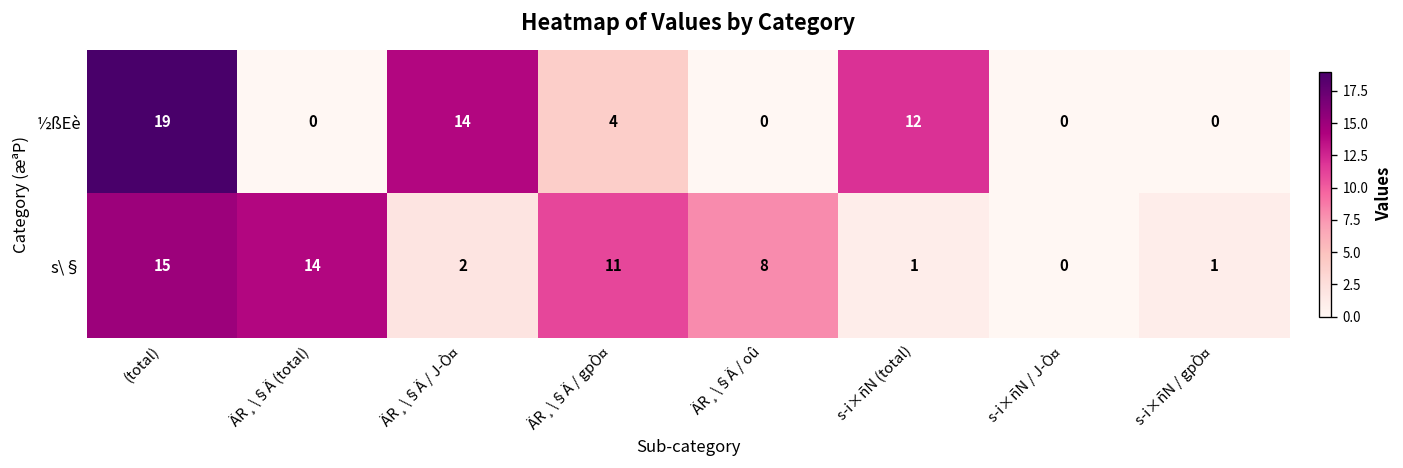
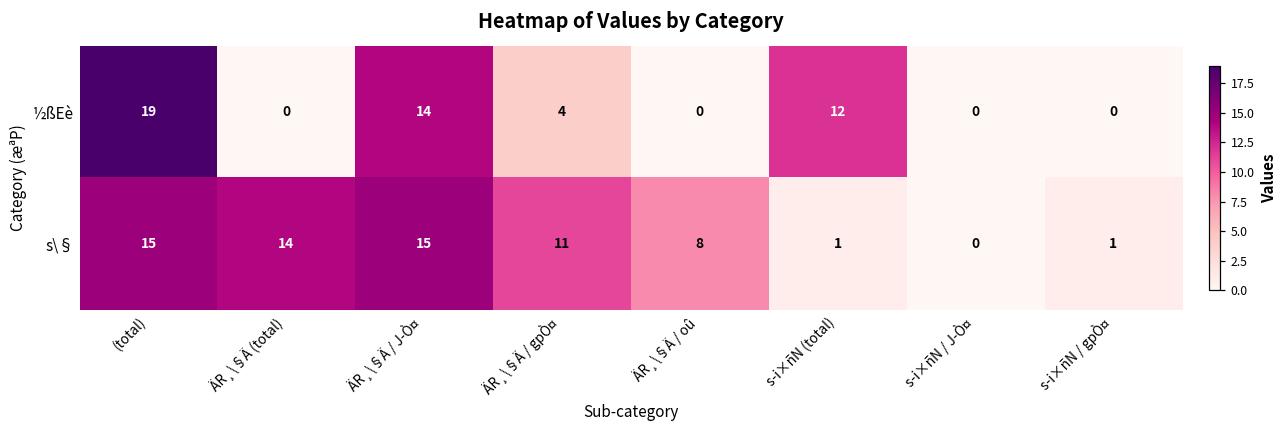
  {
    "½ßEè": {
      "(total)": 19,
      "ÄR¸\\§Ä (total)": 0,
      "ÄR¸\\§Ä / J­Ò¤": 14,
      "ÄR¸\\§Ä / gpÒ¤": 4,
      "ÄR¸\\§Ä / oû": 0,
      "s­i×ñN (total)": 12,
      "s­i×ñN / J­Ò¤": 0,
      "s­i×ñN / gpÒ¤": 0
    },
    "s\\§": {
      "(total)": 15,
      "ÄR¸\\§Ä (total)": 14,
-     "ÄR¸\\§Ä / J­Ò¤": 2,
+     "ÄR¸\\§Ä / J­Ò¤": 15,
      "ÄR¸\\§Ä / gpÒ¤": 11,
      "ÄR¸\\§Ä / oû": 8,
      "s­i×ñN (total)": 1,
      "s­i×ñN / J­Ò¤": 0,
      "s­i×ñN / gpÒ¤": 1
    }
  }
